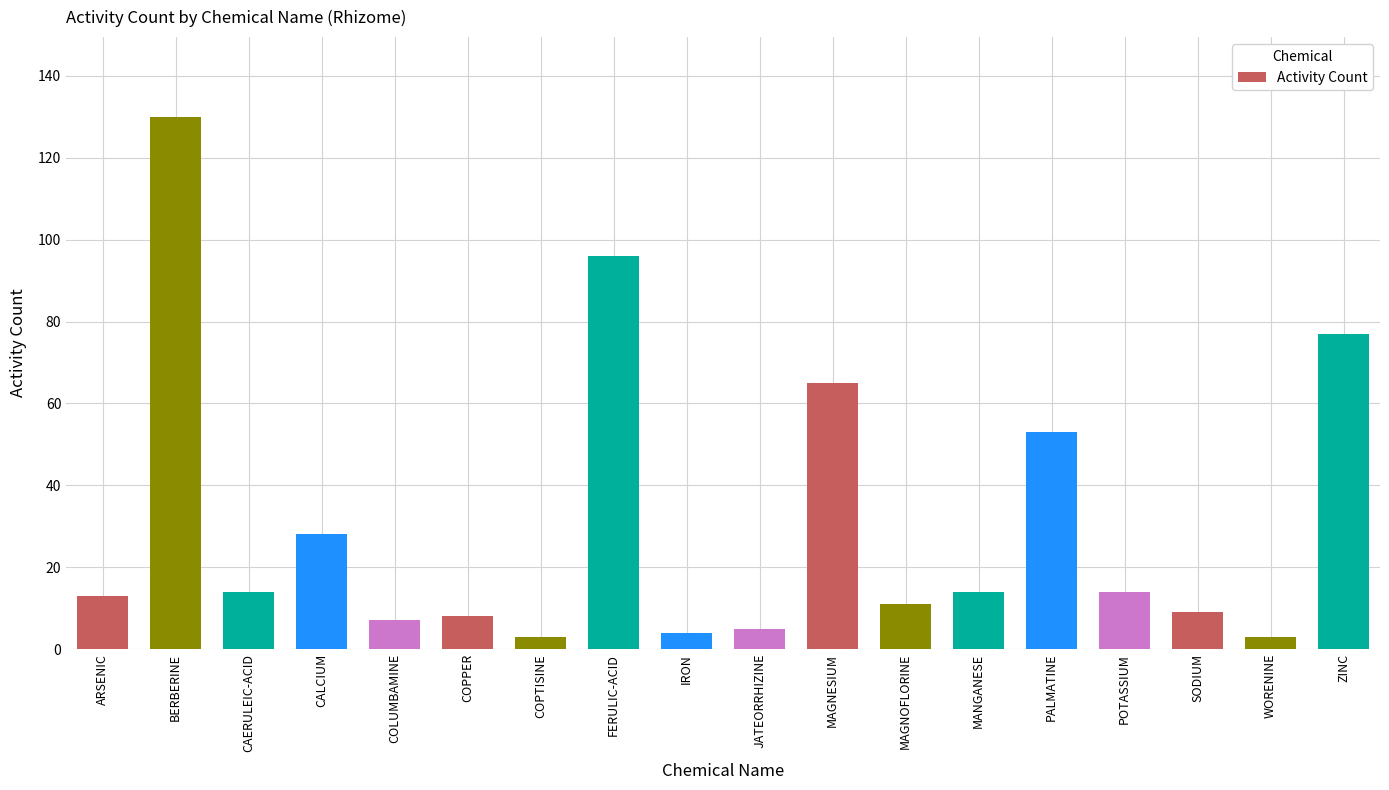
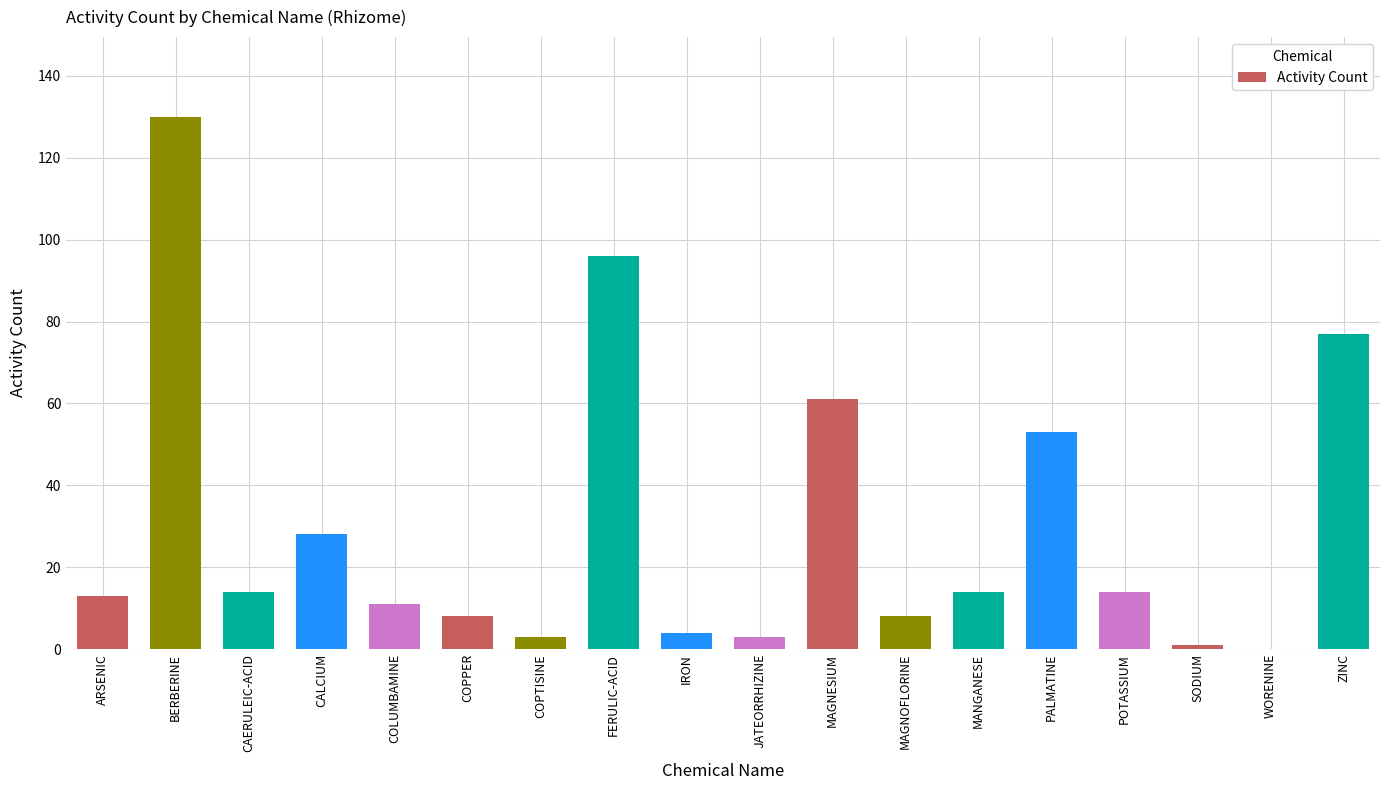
  {
    "ARSENIC": 13,
    "BERBERINE": 130,
    "CAERULEIC-ACID": 14,
    "CALCIUM": 28,
-   "COLUMBAMINE": 7,
+   "COLUMBAMINE": 11,
    "COPPER": 8,
    "COPTISINE": 3,
    "FERULIC-ACID": 96,
    "IRON": 4,
-   "JATEORRHIZINE": 5,
-   "MAGNESIUM": 65,
-   "MAGNOFLORINE": 11,
+   "JATEORRHIZINE": 3,
+   "MAGNESIUM": 61,
+   "MAGNOFLORINE": 8,
    "MANGANESE": 14,
    "PALMATINE": 53,
    "POTASSIUM": 14,
-   "SODIUM": 9,
-   "WORENINE": 3,
+   "SODIUM": 1,
+   "WORENINE": 0,
    "ZINC": 77
  }
